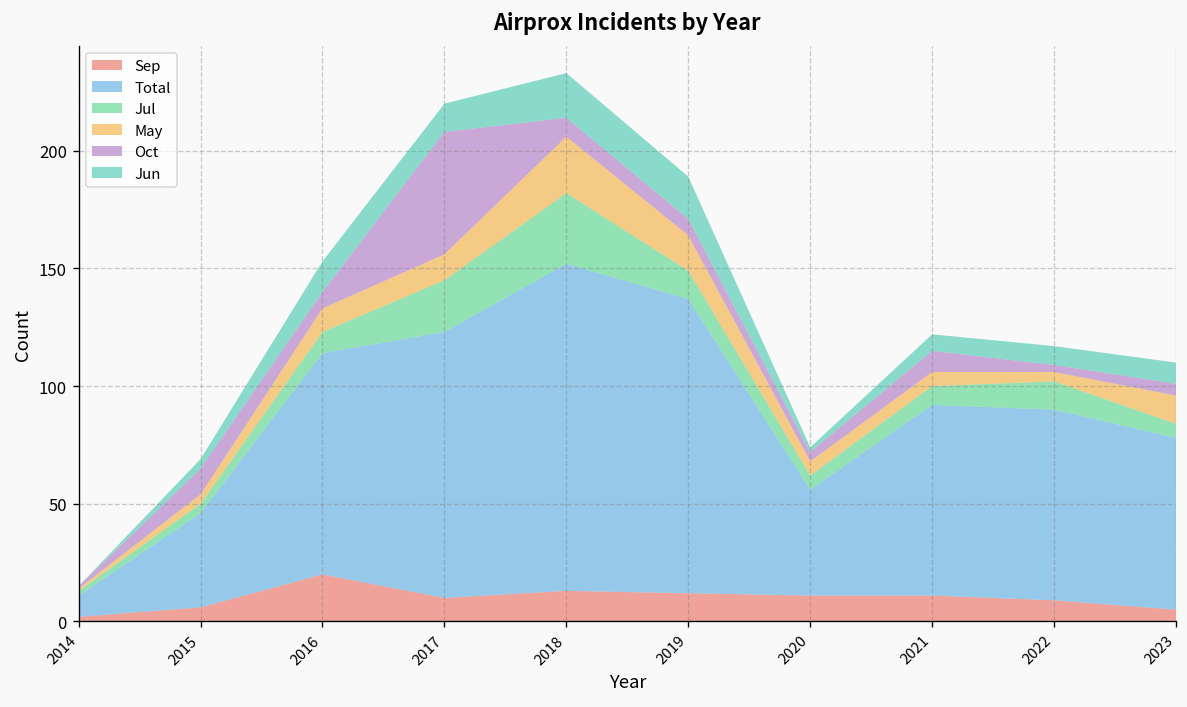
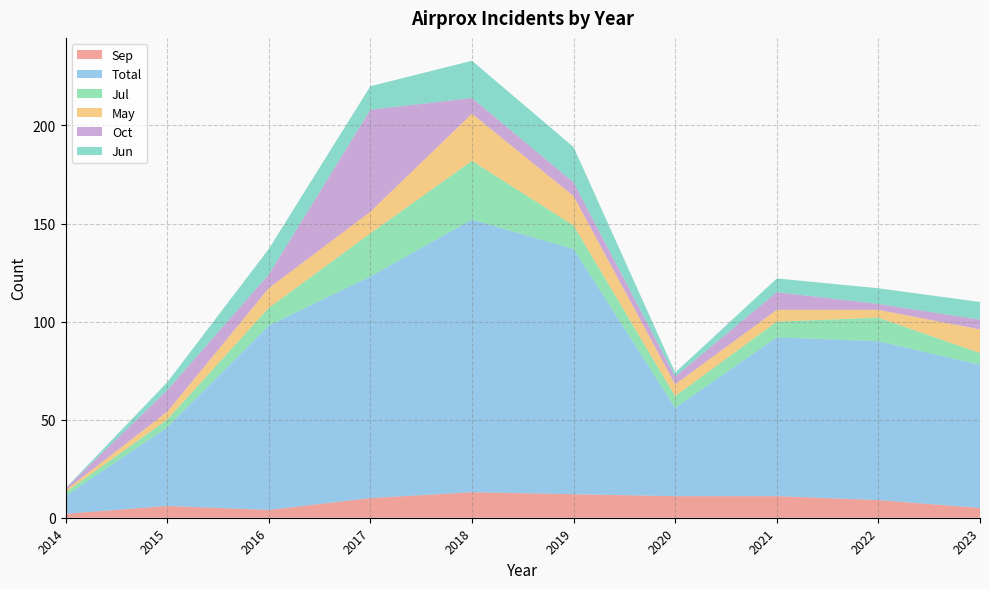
  {
    "Sep": {
      "2014": 2,
      "2015": 6,
-     "2016": 20,
+     "2016": 4,
      "2017": 10,
      "2018": 13,
      "2019": 12,
      "2020": 11,
      "2021": 11,
      "2022": 9,
      "2023": 5
    },
    "May": {
      "2015": 4,
      "2016": 10,
      "2017": 11,
      "2018": 24,
      "2019": 15,
      "2020": 6,
      "2021": 6,
      "2022": 4,
      "2023": 12
    },
    "Oct": {
      "2015": 11,
      "2016": 7,
      "2017": 52,
      "2018": 8,
      "2019": 7,
      "2020": 4,
      "2021": 9,
      "2022": 3,
      "2023": 5
    }
  }
